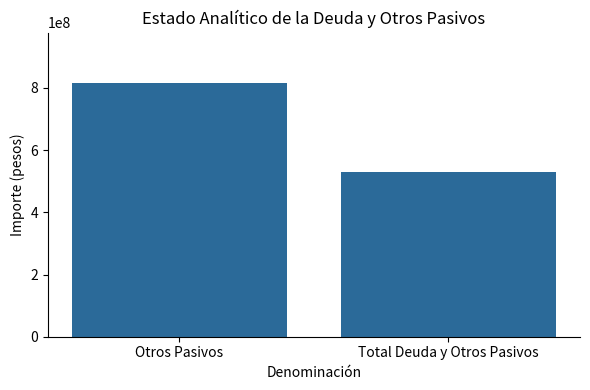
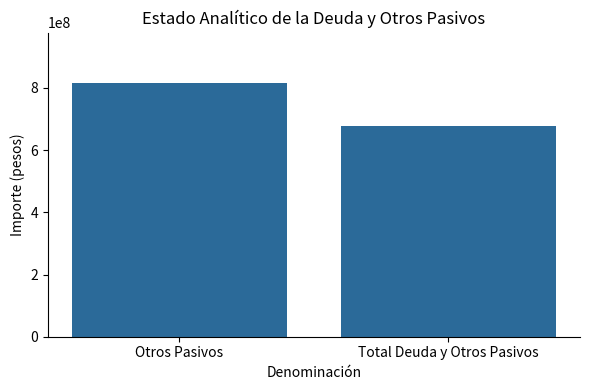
  {
    "Otros Pasivos": 810000000,
-   "Total Deuda y Otros Pasivos": 530000000
+   "Total Deuda y Otros Pasivos": 680000000
  }
